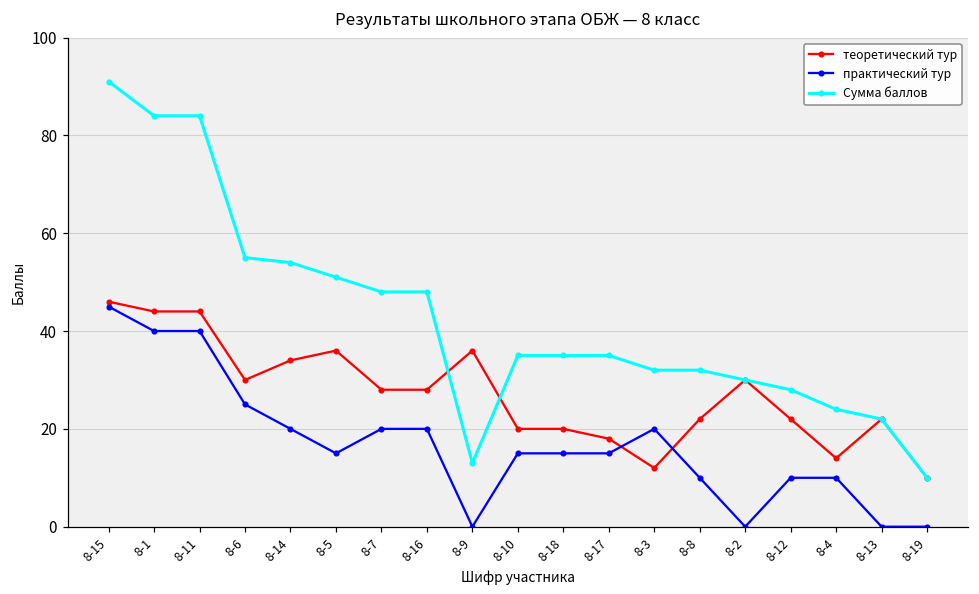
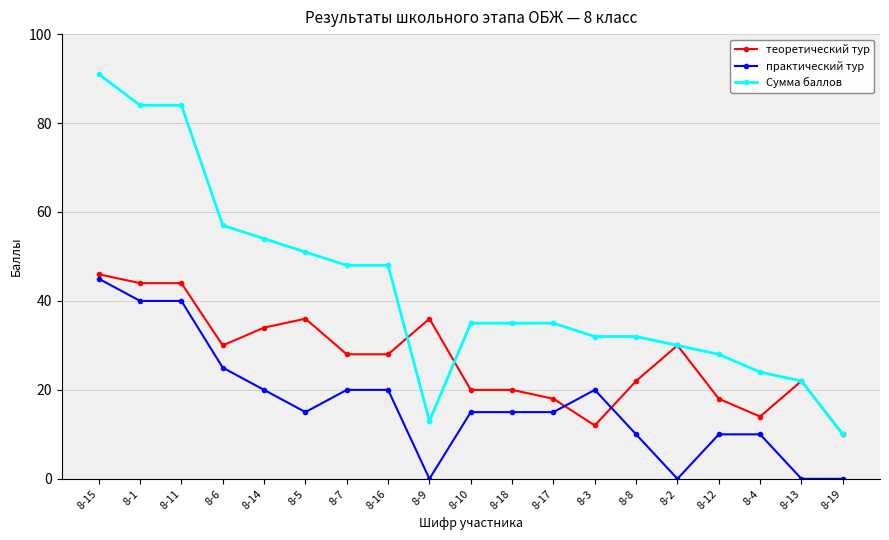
  {
    "теоретический тур": {
      "8-15": 46,
      "8-1": 44,
      "8-11": 44,
      "8-6": 30,
      "8-14": 34,
      "8-5": 36,
      "8-7": 28,
      "8-16": 28,
      "8-9": 36,
      "8-10": 20,
      "8-18": 20,
      "8-17": 18,
      "8-3": 12,
      "8-8": 22,
-     "8-12": 22,
+     "8-12": 18,
      "8-4": 14
    },
    "практический тур": {
      "8-15": 45,
      "8-1": 40,
      "8-11": 40,
      "8-6": 25,
      "8-14": 20,
      "8-5": 15,
      "8-7": 20,
      "8-16": 20,
      "8-9": 0,
      "8-10": 15,
      "8-18": 15,
      "8-17": 15,
      "8-3": 20,
      "8-8": 10,
      "8-2": 0,
      "8-12": 10,
      "8-4": 10,
      "8-13": 0,
      "8-19": 0
    },
    "Сумма баллов": {
      "8-15": 91,
      "8-1": 84,
      "8-11": 84,
-     "8-6": 55,
+     "8-6": 57,
      "8-14": 54,
      "8-5": 51,
      "8-7": 48,
      "8-16": 48,
      "8-9": 13,
      "8-10": 35,
      "8-18": 35,
      "8-17": 35,
      "8-3": 32,
      "8-8": 32,
      "8-12": 28,
      "8-4": 24
    }
  }
